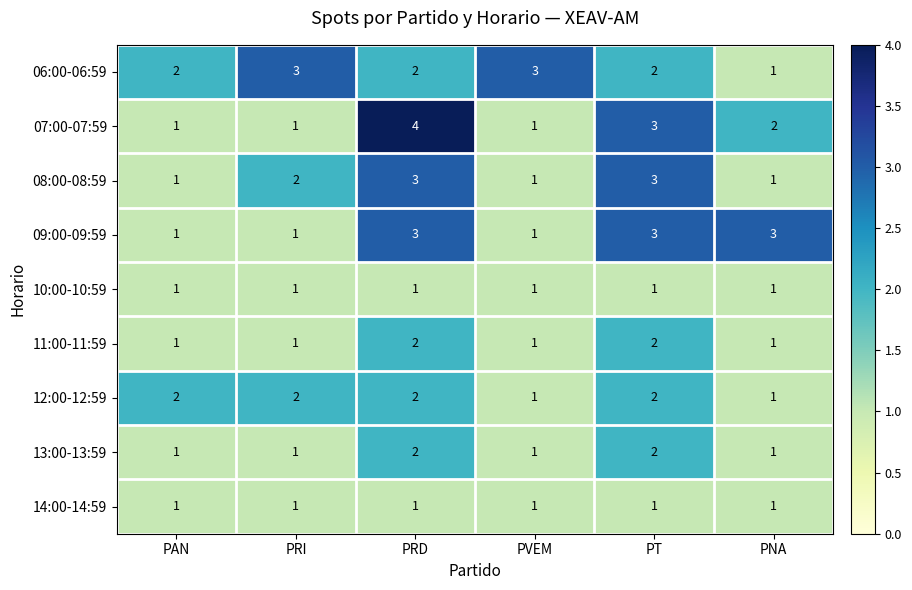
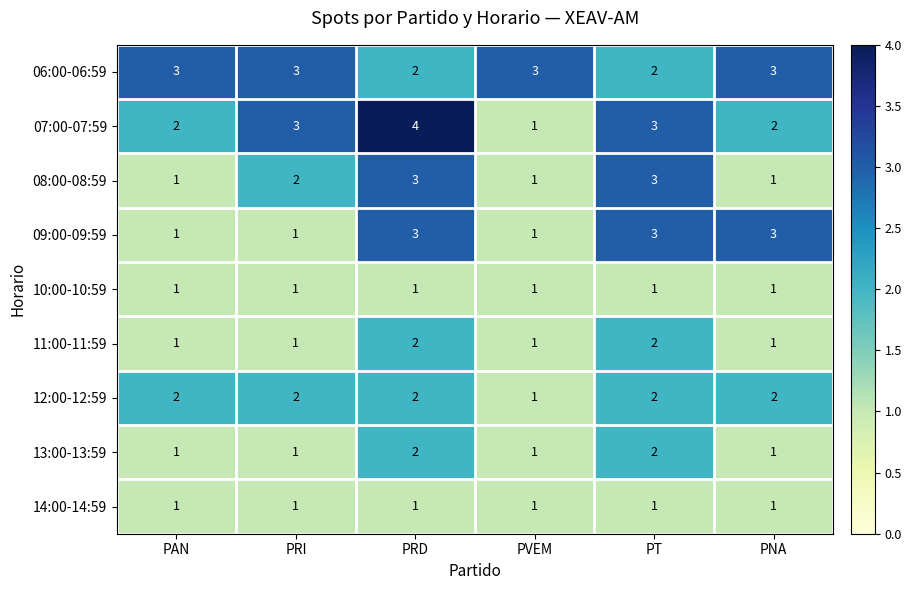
  {
    "06:00-06:59": {
-     "PAN": 2,
+     "PAN": 3,
      "PRI": 3,
      "PRD": 2,
      "PVEM": 3,
      "PT": 2,
-     "PNA": 1
+     "PNA": 3
    },
    "07:00-07:59": {
-     "PAN": 1,
-     "PRI": 1,
+     "PAN": 2,
+     "PRI": 3,
      "PRD": 4,
      "PVEM": 1,
      "PT": 3,
      "PNA": 2
    },
    "08:00-08:59": {
      "PAN": 1,
      "PRI": 2,
      "PRD": 3,
      "PVEM": 1,
      "PT": 3,
      "PNA": 1
    },
    "09:00-09:59": {
      "PAN": 1,
      "PRI": 1,
      "PRD": 3,
      "PVEM": 1,
      "PT": 3,
      "PNA": 3
    },
    "10:00-10:59": {
      "PAN": 1,
      "PRI": 1,
      "PRD": 1,
      "PVEM": 1,
      "PT": 1,
      "PNA": 1
    },
    "11:00-11:59": {
      "PAN": 1,
      "PRI": 1,
      "PRD": 2,
      "PVEM": 1,
      "PT": 2,
      "PNA": 1
    },
    "12:00-12:59": {
      "PAN": 2,
      "PRI": 2,
      "PRD": 2,
      "PVEM": 1,
      "PT": 2,
-     "PNA": 1
+     "PNA": 2
    },
    "13:00-13:59": {
      "PAN": 1,
      "PRI": 1,
      "PRD": 2,
      "PVEM": 1,
      "PT": 2,
      "PNA": 1
    },
    "14:00-14:59": {
      "PAN": 1,
      "PRI": 1,
      "PRD": 1,
      "PVEM": 1,
      "PT": 1,
      "PNA": 1
    }
  }
